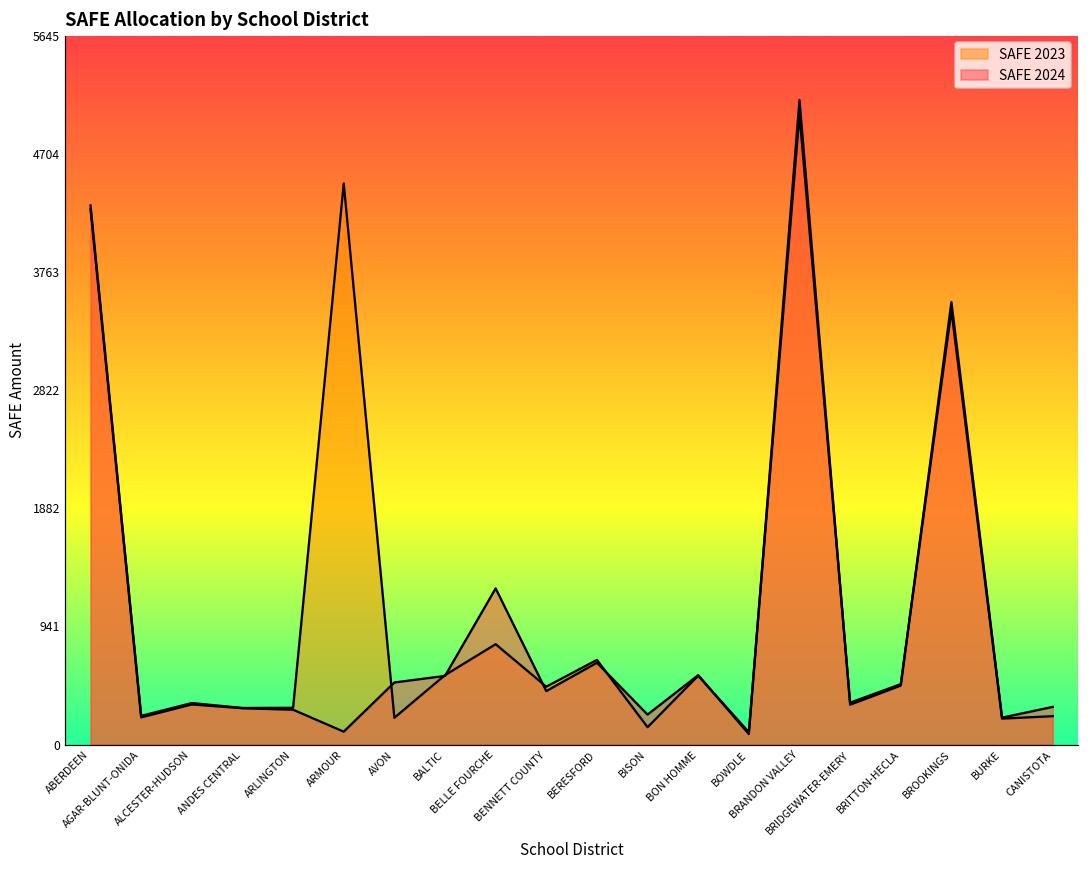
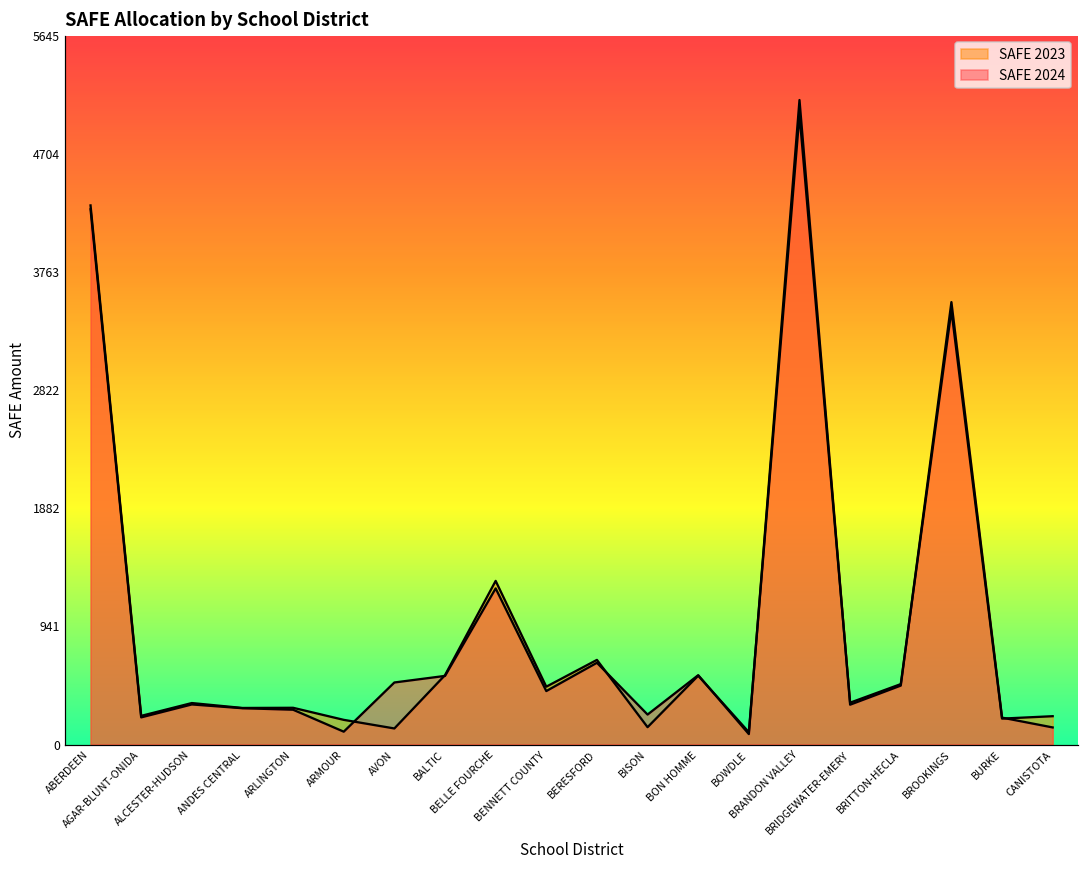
  {
    "SAFE 2023": {
      "ABERDEEN": 4290,
-     "ARMOUR": 4470,
-     "AVON": 210,
-     "BELLE FOURCHE": 800,
+     "ARMOUR": 200,
+     "AVON": 130,
+     "BELLE FOURCHE": 1300,
      "BENNETT COUNTY": 460,
      "BERESFORD": 670,
      "BISON": 140,
      "BRANDON VALLEY": 5020,
      "BROOKINGS": 3460,
      "CANISTOTA": 230
    },
    "SAFE 2024": {
      "ABERDEEN": 4260,
      "ARMOUR": 100,
      "AVON": 490,
      "BELLE FOURCHE": 1240,
      "BENNETT COUNTY": 430,
      "BERESFORD": 650,
      "BISON": 240,
      "BRANDON VALLEY": 5130,
      "BROOKINGS": 3520,
-     "CANISTOTA": 300
+     "CANISTOTA": 140
    }
  }
